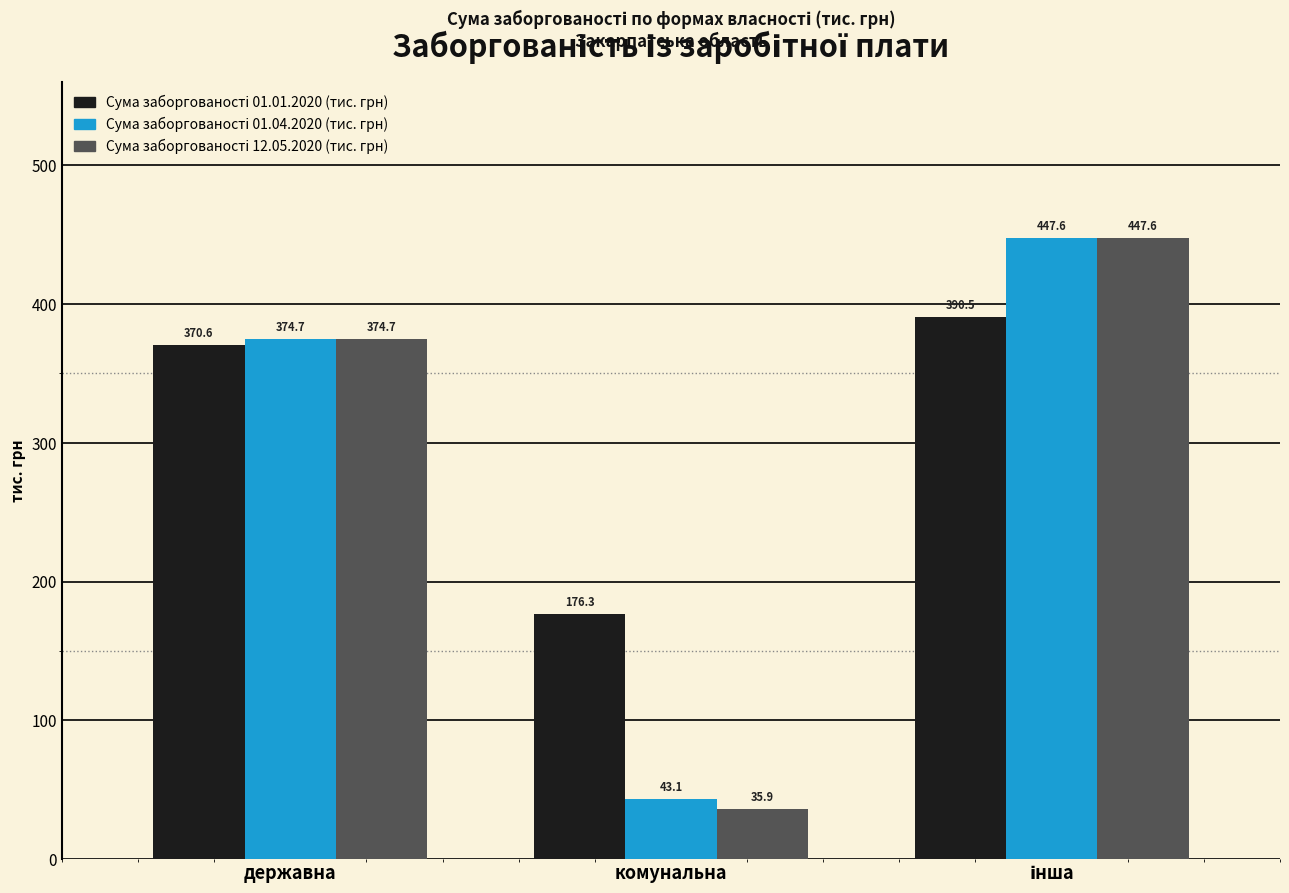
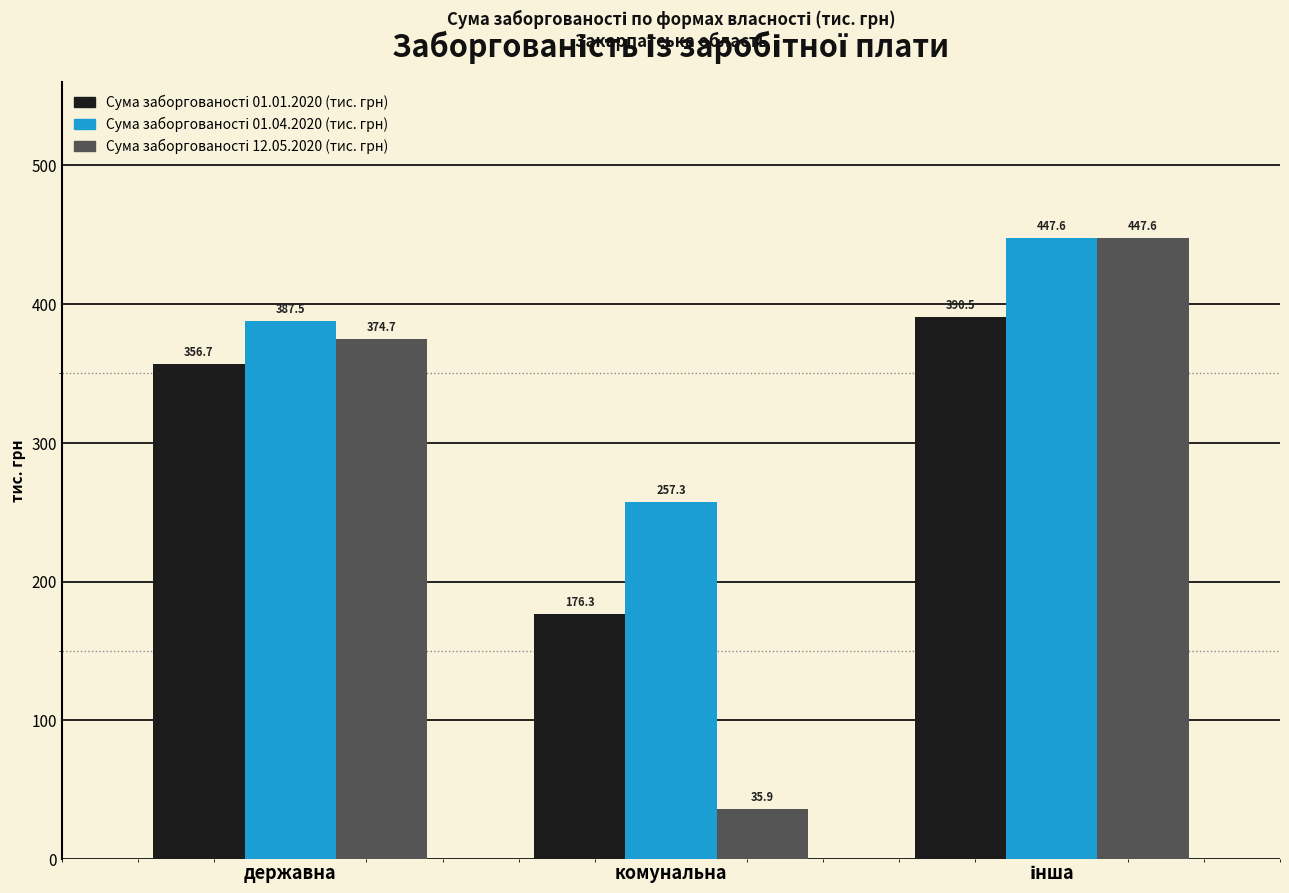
  {
    "Сума заборгованості 01.01.2020 (тис. грн)": {
-     "державна": 370.6,
+     "державна": 356.7,
      "комунальна": 176.3,
      "інша": 390.5
    },
    "Сума заборгованості 01.04.2020 (тис. грн)": {
-     "державна": 374.7,
-     "комунальна": 43.1,
+     "державна": 387.5,
+     "комунальна": 257.3,
      "інша": 447.6
    },
    "Сума заборгованості 12.05.2020 (тис. грн)": {
      "державна": 374.7,
      "комунальна": 35.9,
      "інша": 447.6
    }
  }
